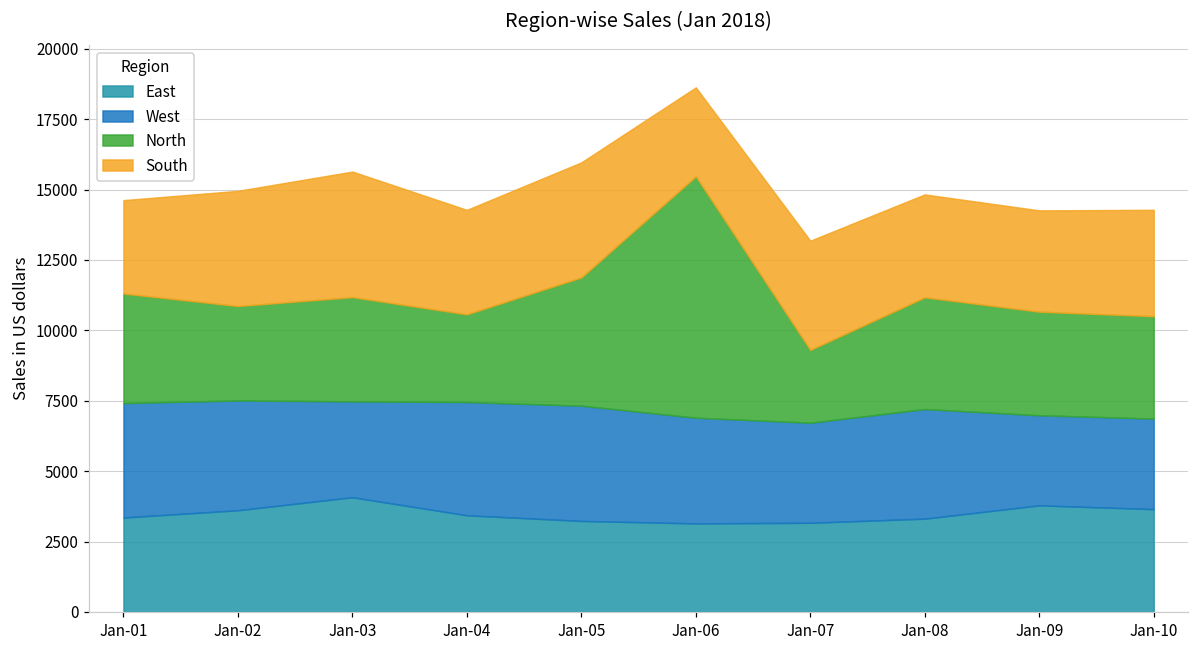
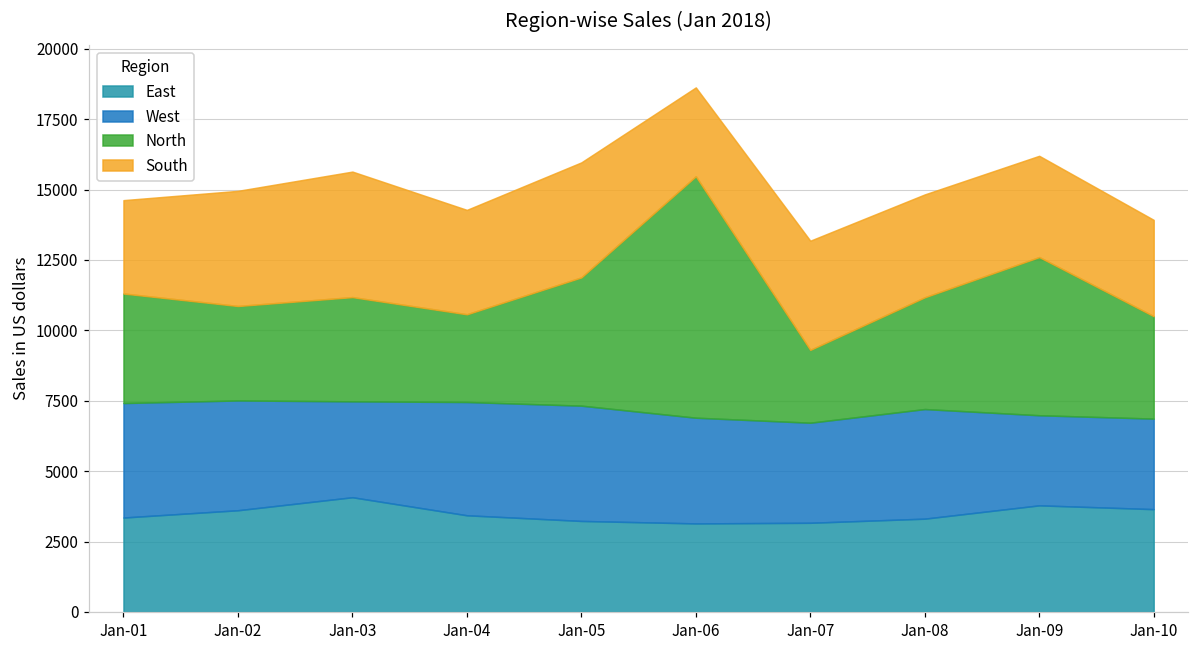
  {
    "North": {
      "Jan-01": 3900,
      "Jan-02": 3400,
      "Jan-03": 3700,
      "Jan-04": 3100,
      "Jan-05": 4600,
      "Jan-06": 8600,
      "Jan-07": 2600,
      "Jan-08": 4000,
-     "Jan-09": 3700,
+     "Jan-09": 5600,
      "Jan-10": 3600
    },
    "South": {
      "Jan-01": 3300,
      "Jan-02": 4100,
      "Jan-03": 4500,
      "Jan-04": 3700,
      "Jan-05": 4100,
      "Jan-06": 3200,
      "Jan-07": 3900,
      "Jan-08": 3700,
      "Jan-09": 3600,
-     "Jan-10": 3800
+     "Jan-10": 3400
    }
  }
